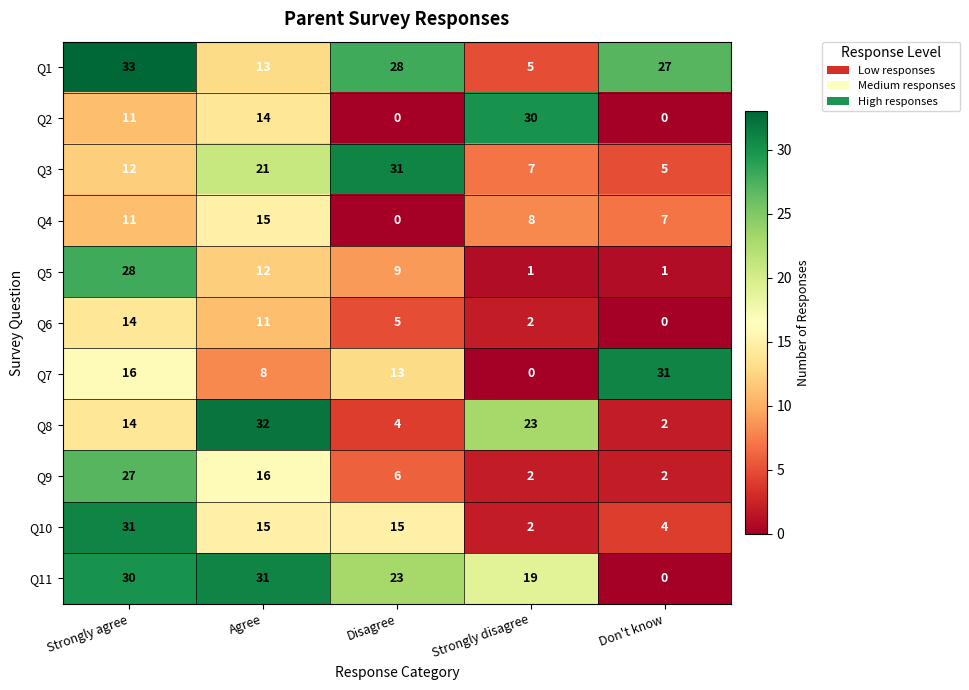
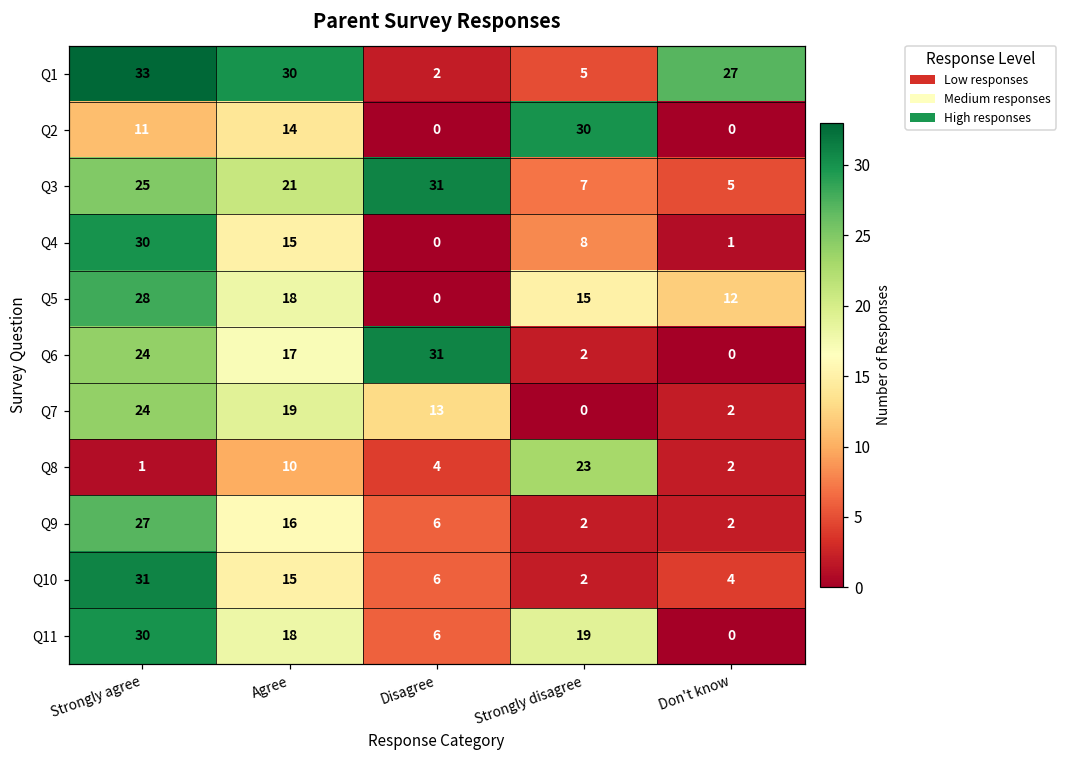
  {
    "Q1": {
      "Strongly agree": 33,
-     "Agree": 13,
-     "Disagree": 28,
+     "Agree": 30,
+     "Disagree": 2,
      "Strongly disagree": 5,
      "Don't know": 27
    },
    "Q2": {
      "Strongly agree": 11,
      "Agree": 14,
      "Disagree": 0,
      "Strongly disagree": 30,
      "Don't know": 0
    },
    "Q3": {
-     "Strongly agree": 12,
+     "Strongly agree": 25,
      "Agree": 21,
      "Disagree": 31,
      "Strongly disagree": 7,
      "Don't know": 5
    },
    "Q4": {
-     "Strongly agree": 11,
+     "Strongly agree": 30,
      "Agree": 15,
      "Disagree": 0,
      "Strongly disagree": 8,
-     "Don't know": 7
+     "Don't know": 1
    },
    "Q5": {
      "Strongly agree": 28,
-     "Agree": 12,
-     "Disagree": 9,
-     "Strongly disagree": 1,
-     "Don't know": 1
+     "Agree": 18,
+     "Disagree": 0,
+     "Strongly disagree": 15,
+     "Don't know": 12
    },
    "Q6": {
-     "Strongly agree": 14,
-     "Agree": 11,
-     "Disagree": 5,
+     "Strongly agree": 24,
+     "Agree": 17,
+     "Disagree": 31,
      "Strongly disagree": 2,
      "Don't know": 0
    },
    "Q7": {
-     "Strongly agree": 16,
-     "Agree": 8,
+     "Strongly agree": 24,
+     "Agree": 19,
      "Disagree": 13,
      "Strongly disagree": 0,
-     "Don't know": 31
+     "Don't know": 2
    },
    "Q8": {
-     "Strongly agree": 14,
-     "Agree": 32,
+     "Strongly agree": 1,
+     "Agree": 10,
      "Disagree": 4,
      "Strongly disagree": 23,
      "Don't know": 2
    },
    "Q9": {
      "Strongly agree": 27,
      "Agree": 16,
      "Disagree": 6,
      "Strongly disagree": 2,
      "Don't know": 2
    },
    "Q10": {
      "Strongly agree": 31,
      "Agree": 15,
-     "Disagree": 15,
+     "Disagree": 6,
      "Strongly disagree": 2,
      "Don't know": 4
    },
    "Q11": {
      "Strongly agree": 30,
-     "Agree": 31,
-     "Disagree": 23,
+     "Agree": 18,
+     "Disagree": 6,
      "Strongly disagree": 19,
      "Don't know": 0
    }
  }
